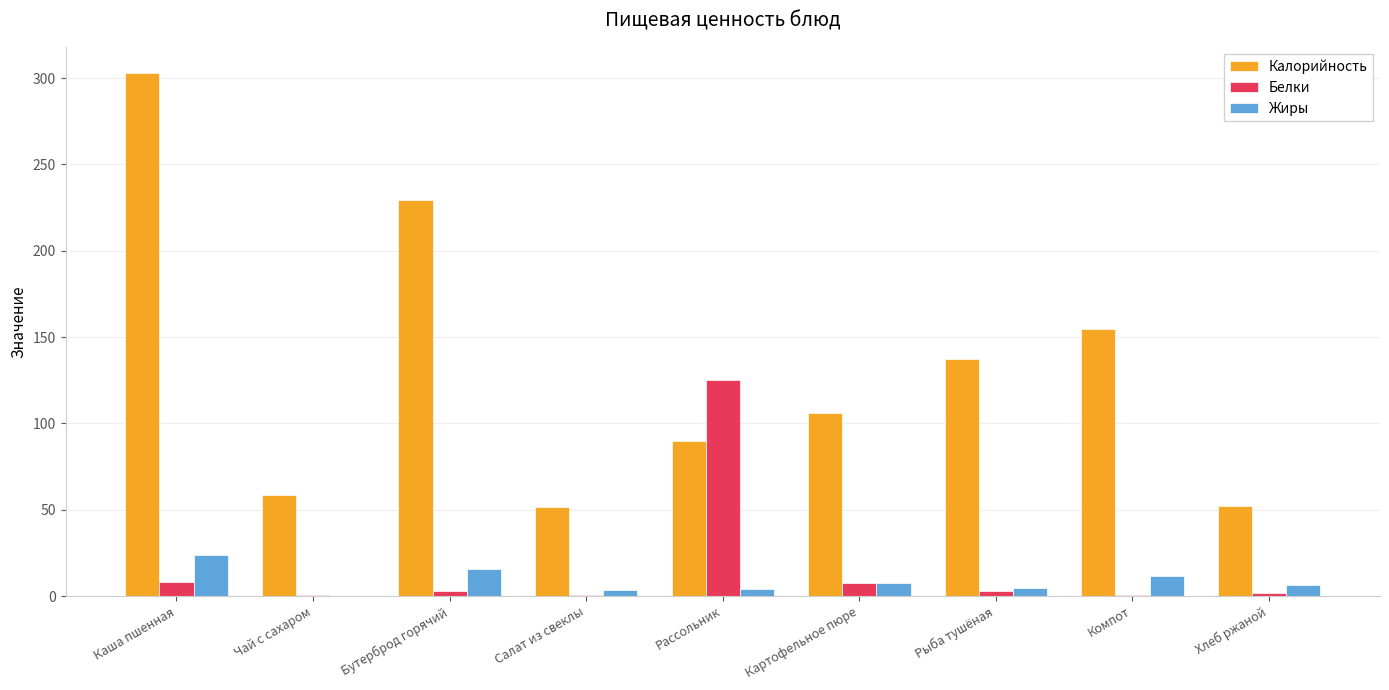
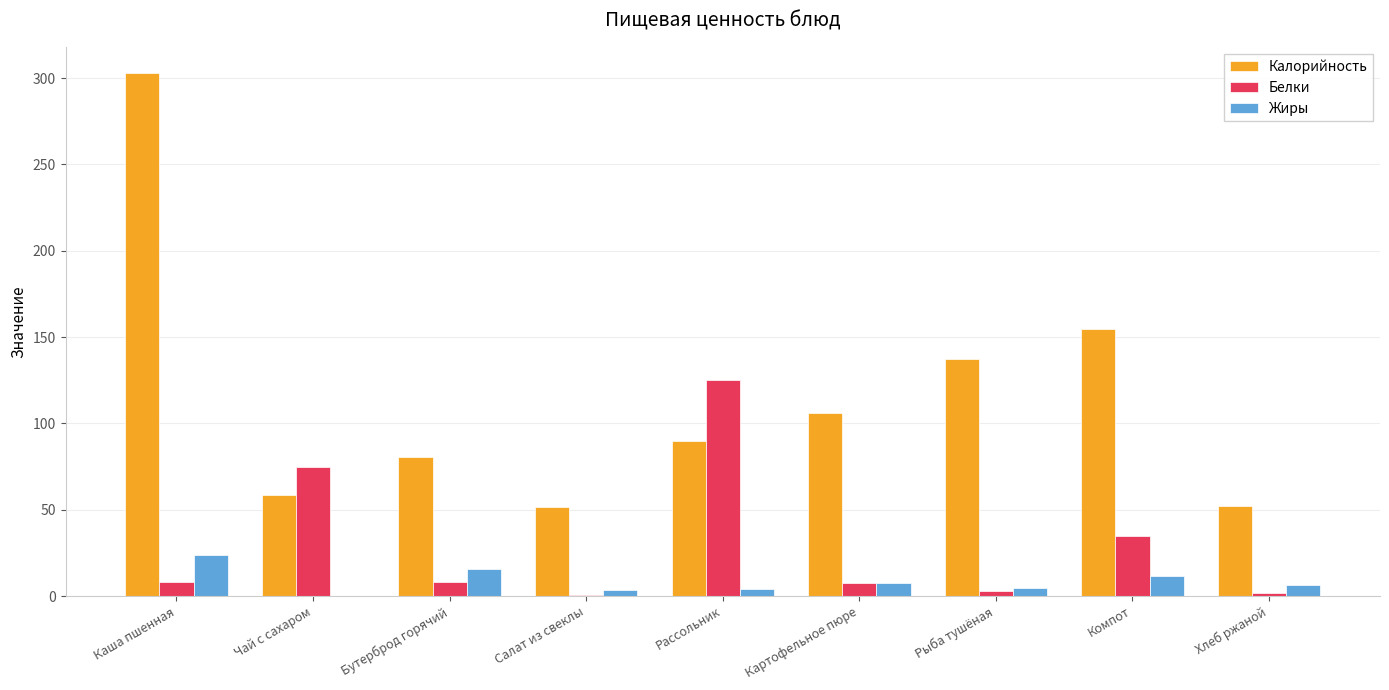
  {
    "Калорийность": {
      "Каша пшенная": 303,
      "Чай с сахаром": 59,
-     "Бутерброд горячий": 229,
+     "Бутерброд горячий": 81,
      "Салат из свеклы": 52,
      "Рассольник": 90,
      "Картофельное пюре": 106,
      "Рыба тушёная": 137,
      "Компот": 155,
      "Хлеб ржаной": 52
    },
    "Белки": {
      "Каша пшенная": 8,
-     "Чай с сахаром": 0,
-     "Бутерброд горячий": 3,
+     "Чай с сахаром": 75,
+     "Бутерброд горячий": 8,
      "Рассольник": 125,
      "Картофельное пюре": 8,
      "Рыба тушёная": 3,
-     "Компот": 1,
+     "Компот": 35,
      "Хлеб ржаной": 2
    },
    "Жиры": {
      "Каша пшенная": 24,
      "Чай с сахаром": 0,
      "Бутерброд горячий": 16,
      "Салат из свеклы": 4,
      "Рассольник": 4,
      "Картофельное пюре": 7,
      "Рыба тушёная": 5,
      "Компот": 11,
      "Хлеб ржаной": 7
    }
  }
